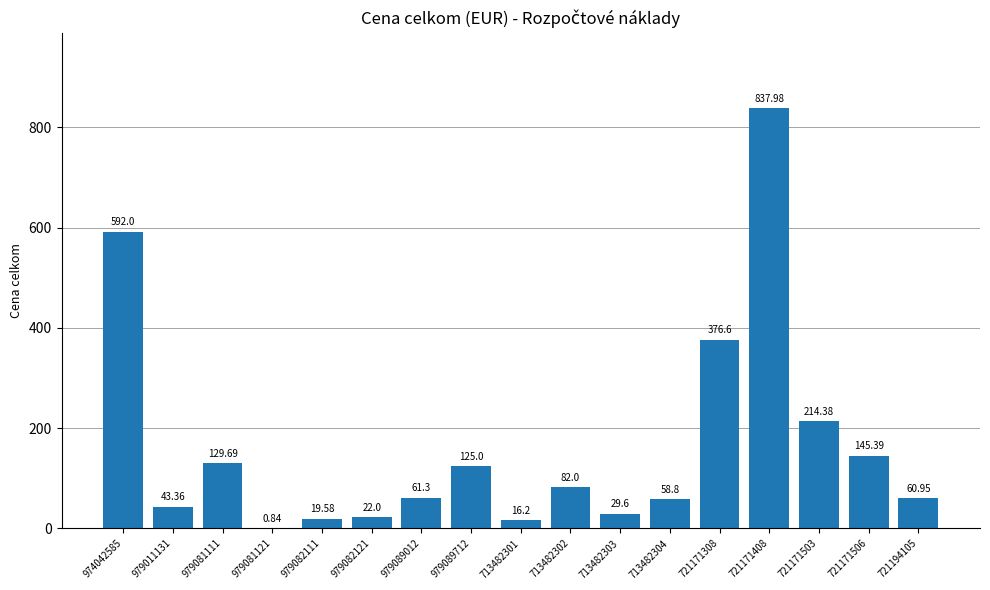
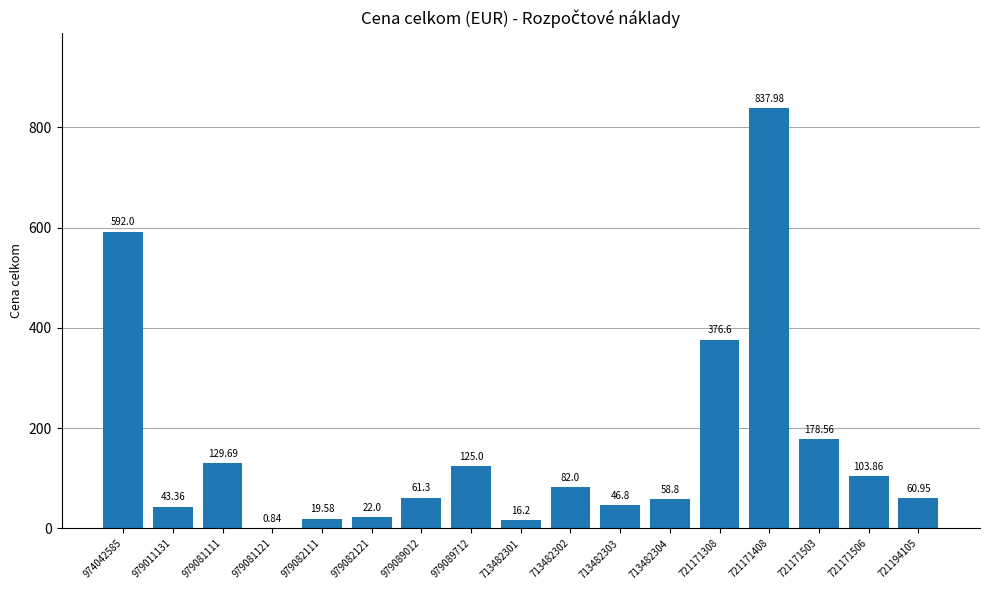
  {
    "974042585": 592.0,
    "979011131": 43.36,
    "979081111": 129.69,
    "979081121": 0.84,
    "979082111": 19.58,
    "979082121": 22.0,
    "979089012": 61.3,
    "979089712": 125.0,
    "713482301": 16.2,
    "713482302": 82.0,
-   "713482303": 29.6,
+   "713482303": 46.8,
    "713482304": 58.8,
    "721171308": 376.6,
    "721171408": 837.98,
-   "721171503": 214.38,
-   "721171506": 145.39,
+   "721171503": 178.56,
+   "721171506": 103.86,
    "721194105": 60.95
  }
